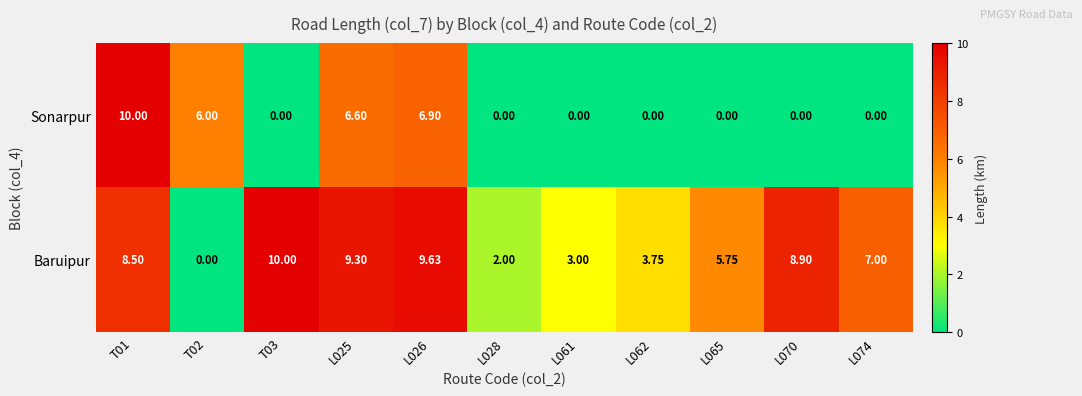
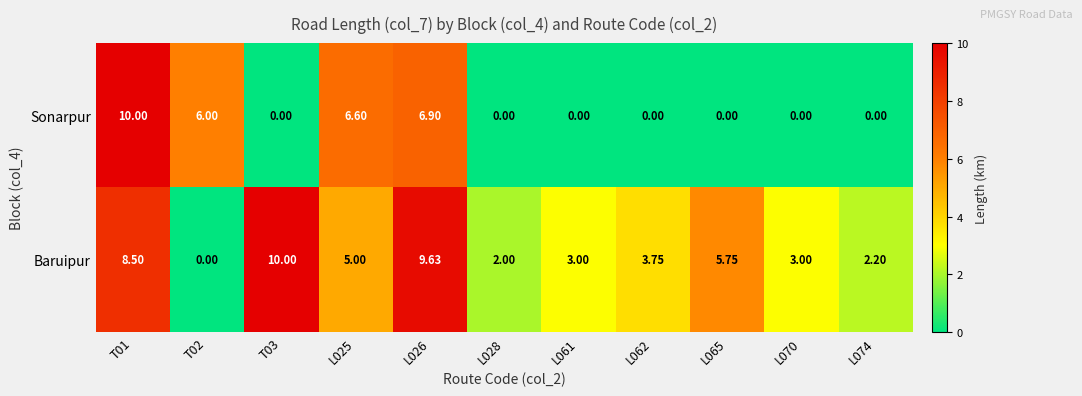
  {
    "Sonarpur": {
      "T01": 10.00,
      "T02": 6.00,
      "T03": 0.00,
      "L025": 6.60,
      "L026": 6.90,
      "L028": 0.00,
      "L061": 0.00,
      "L062": 0.00,
      "L065": 0.00,
      "L070": 0.00,
      "L074": 0.00
    },
    "Baruipur": {
      "T01": 8.50,
      "T02": 0.00,
      "T03": 10.00,
-     "L025": 9.30,
+     "L025": 5.00,
      "L026": 9.63,
      "L028": 2.00,
      "L061": 3.00,
      "L062": 3.75,
      "L065": 5.75,
-     "L070": 8.90,
-     "L074": 7.00
+     "L070": 3.00,
+     "L074": 2.20
    }
  }
